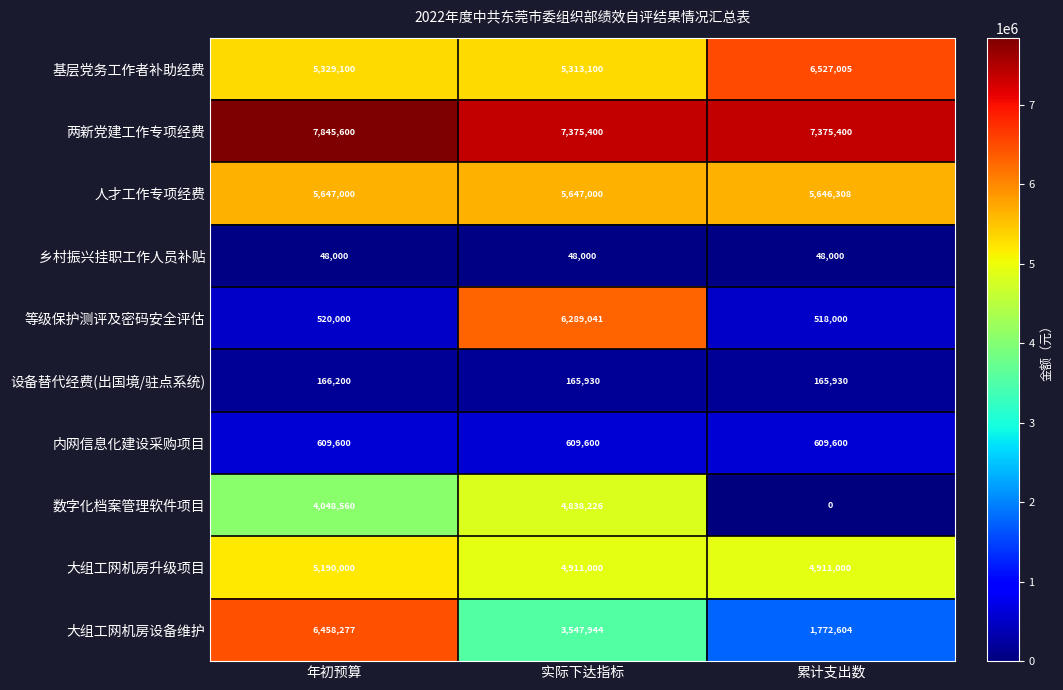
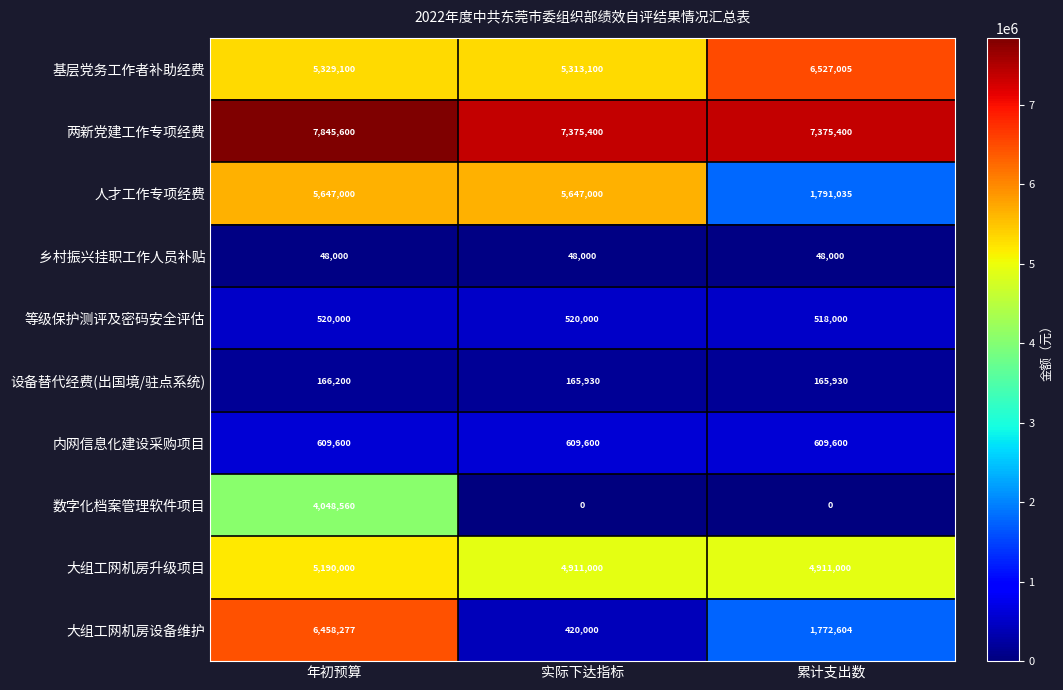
  {
    "基层党务工作者补助经费": {
      "年初预算": "5,329,100",
      "实际下达指标": "5,313,100",
      "累计支出数": "6,527,005"
    },
    "两新党建工作专项经费": {
      "年初预算": "7,845,600",
      "实际下达指标": "7,375,400",
      "累计支出数": "7,375,400"
    },
    "人才工作专项经费": {
      "年初预算": "5,647,000",
      "实际下达指标": "5,647,000",
-     "累计支出数": "5,646,308"
+     "累计支出数": "1,791,035"
    },
    "乡村振兴挂职工作人员补贴": {
      "年初预算": "48,000",
      "实际下达指标": "48,000",
      "累计支出数": "48,000"
    },
    "等级保护测评及密码安全评估": {
      "年初预算": "520,000",
-     "实际下达指标": "6,289,041",
+     "实际下达指标": "520,000",
      "累计支出数": "518,000"
    },
    "设备替代经费(出国境/驻点系统)": {
      "年初预算": "166,200",
      "实际下达指标": "165,930",
      "累计支出数": "165,930"
    },
    "内网信息化建设采购项目": {
      "年初预算": "609,600",
      "实际下达指标": "609,600",
      "累计支出数": "609,600"
    },
    "数字化档案管理软件项目": {
      "年初预算": "4,048,560",
-     "实际下达指标": "4,838,226",
+     "实际下达指标": "0",
      "累计支出数": "0"
    },
    "大组工网机房升级项目": {
      "年初预算": "5,190,000",
      "实际下达指标": "4,911,000",
      "累计支出数": "4,911,000"
    },
    "大组工网机房设备维护": {
      "年初预算": "6,458,277",
-     "实际下达指标": "3,547,944",
+     "实际下达指标": "420,000",
      "累计支出数": "1,772,604"
    }
  }
